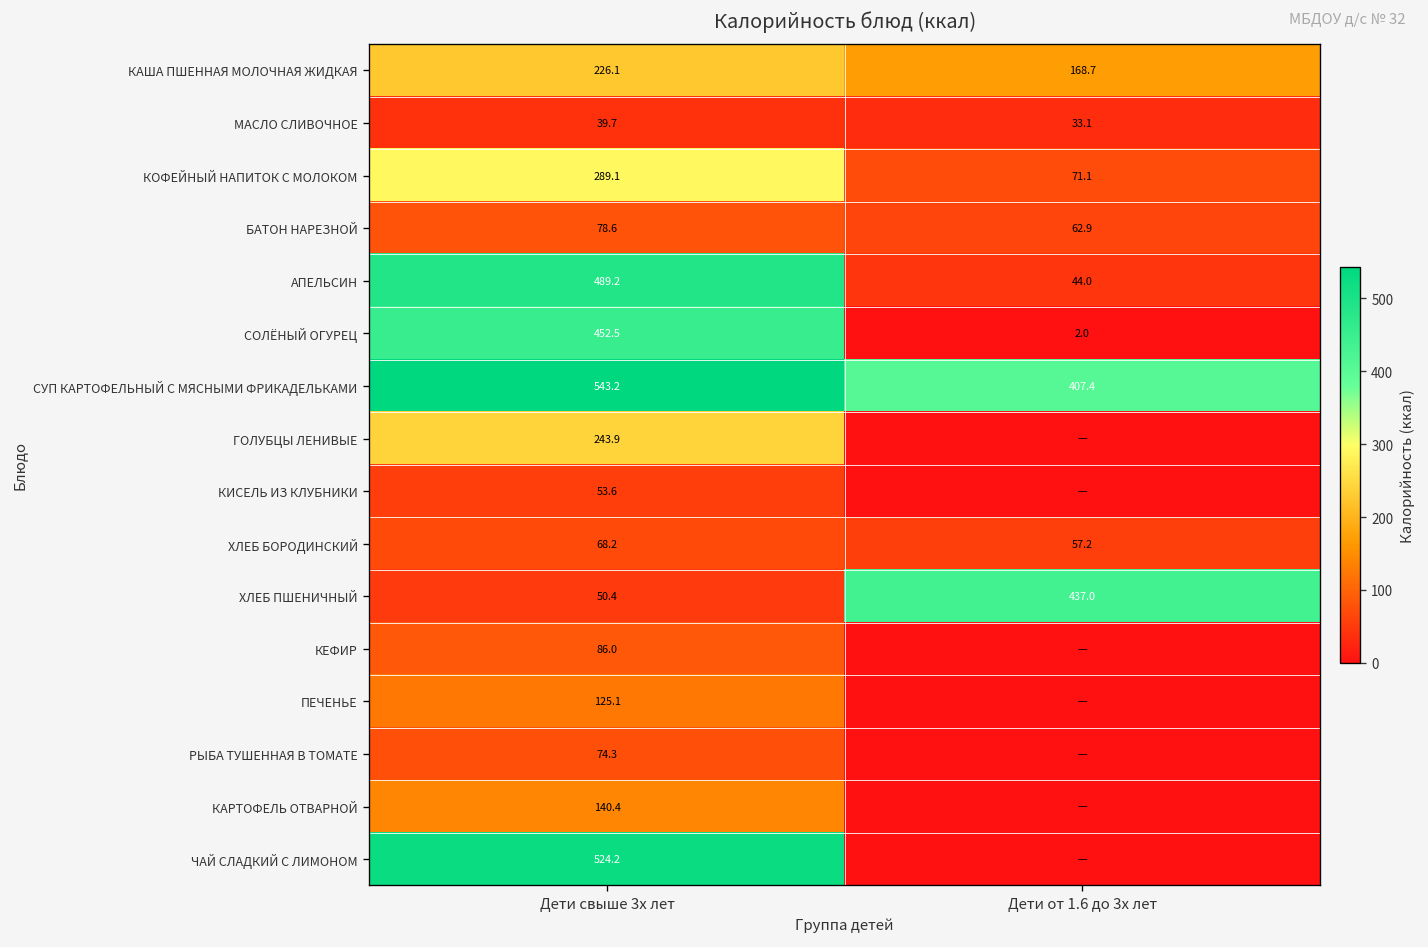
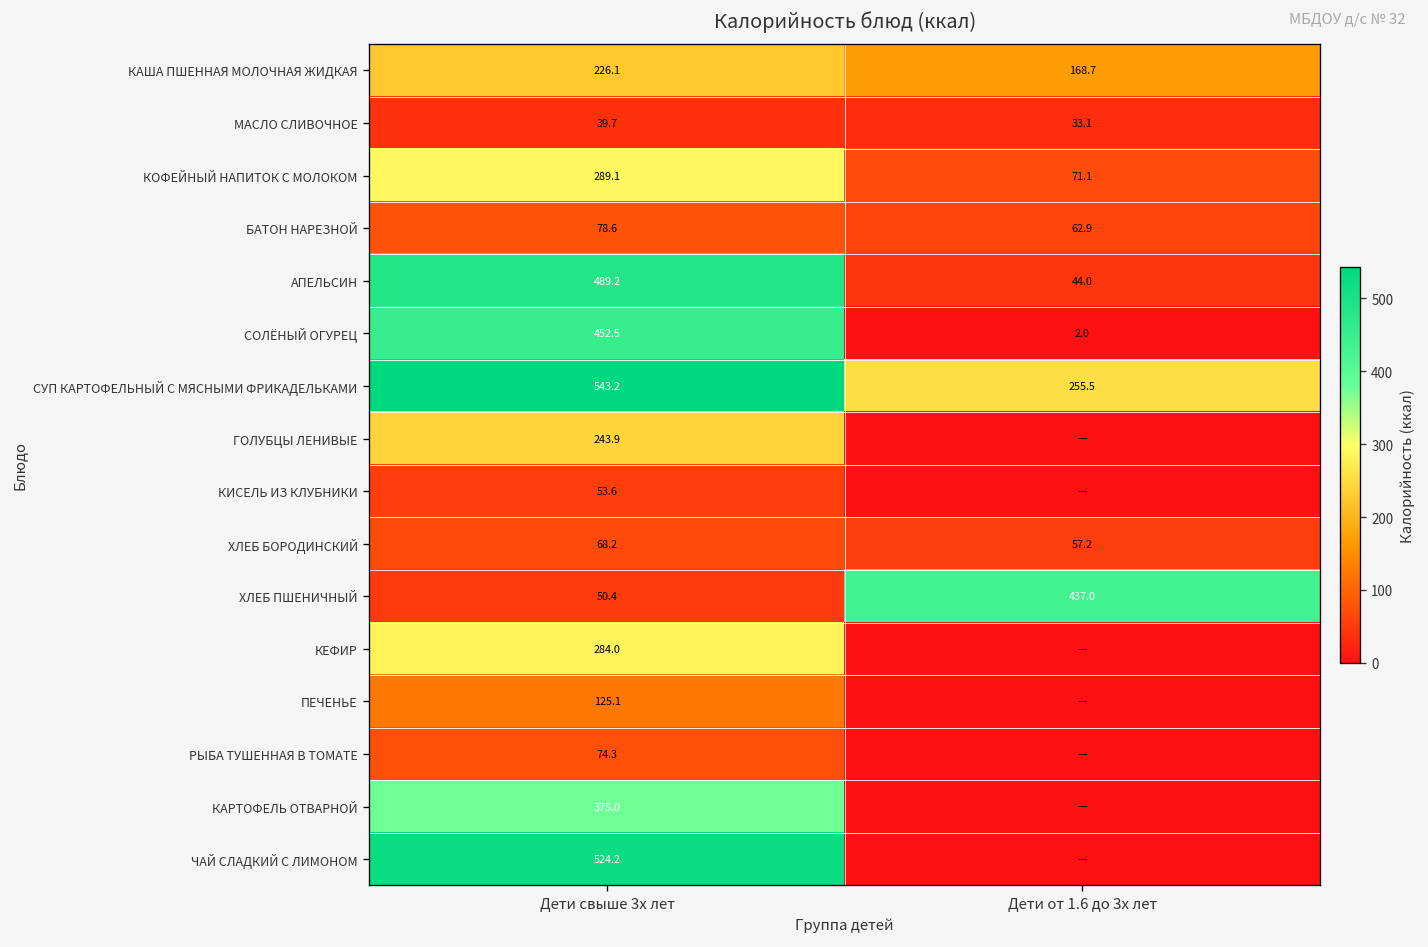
  {
    "КАША ПШЕННАЯ МОЛОЧНАЯ ЖИДКАЯ": {
      "Дети свыше 3х лет": 226.1,
      "Дети от 1.6 до 3х лет": 168.7
    },
    "МАСЛО СЛИВОЧНОЕ": {
      "Дети свыше 3х лет": 39.7,
      "Дети от 1.6 до 3х лет": 33.1
    },
    "КОФЕЙНЫЙ НАПИТОК С МОЛОКОМ": {
      "Дети свыше 3х лет": 289.1,
      "Дети от 1.6 до 3х лет": 71.1
    },
    "БАТОН НАРЕЗНОЙ": {
      "Дети свыше 3х лет": 78.6,
      "Дети от 1.6 до 3х лет": 62.9
    },
    "АПЕЛЬСИН": {
      "Дети свыше 3х лет": 489.2,
      "Дети от 1.6 до 3х лет": 44.0
    },
    "СОЛЁНЫЙ ОГУРЕЦ": {
      "Дети свыше 3х лет": 452.5,
      "Дети от 1.6 до 3х лет": 2.0
    },
    "СУП КАРТОФЕЛЬНЫЙ С МЯСНЫМИ ФРИКАДЕЛЬКАМИ": {
      "Дети свыше 3х лет": 543.2,
-     "Дети от 1.6 до 3х лет": 407.4
+     "Дети от 1.6 до 3х лет": 255.5
    },
    "ГОЛУБЦЫ ЛЕНИВЫЕ": {
      "Дети свыше 3х лет": 243.9
    },
    "КИСЕЛЬ ИЗ КЛУБНИКИ": {
      "Дети свыше 3х лет": 53.6
    },
    "ХЛЕБ БОРОДИНСКИЙ": {
      "Дети свыше 3х лет": 68.2,
      "Дети от 1.6 до 3х лет": 57.2
    },
    "ХЛЕБ ПШЕНИЧНЫЙ": {
      "Дети свыше 3х лет": 50.4,
      "Дети от 1.6 до 3х лет": 437.0
    },
    "КЕФИР": {
-     "Дети свыше 3х лет": 86.0
+     "Дети свыше 3х лет": 284.0
    },
    "ПЕЧЕНЬЕ": {
      "Дети свыше 3х лет": 125.1
    },
    "РЫБА ТУШЕННАЯ В ТОМАТЕ": {
      "Дети свыше 3х лет": 74.3
    },
    "КАРТОФЕЛЬ ОТВАРНОЙ": {
-     "Дети свыше 3х лет": 140.4
+     "Дети свыше 3х лет": 375.0
    },
    "ЧАЙ СЛАДКИЙ С ЛИМОНОМ": {
      "Дети свыше 3х лет": 524.2
    }
  }
